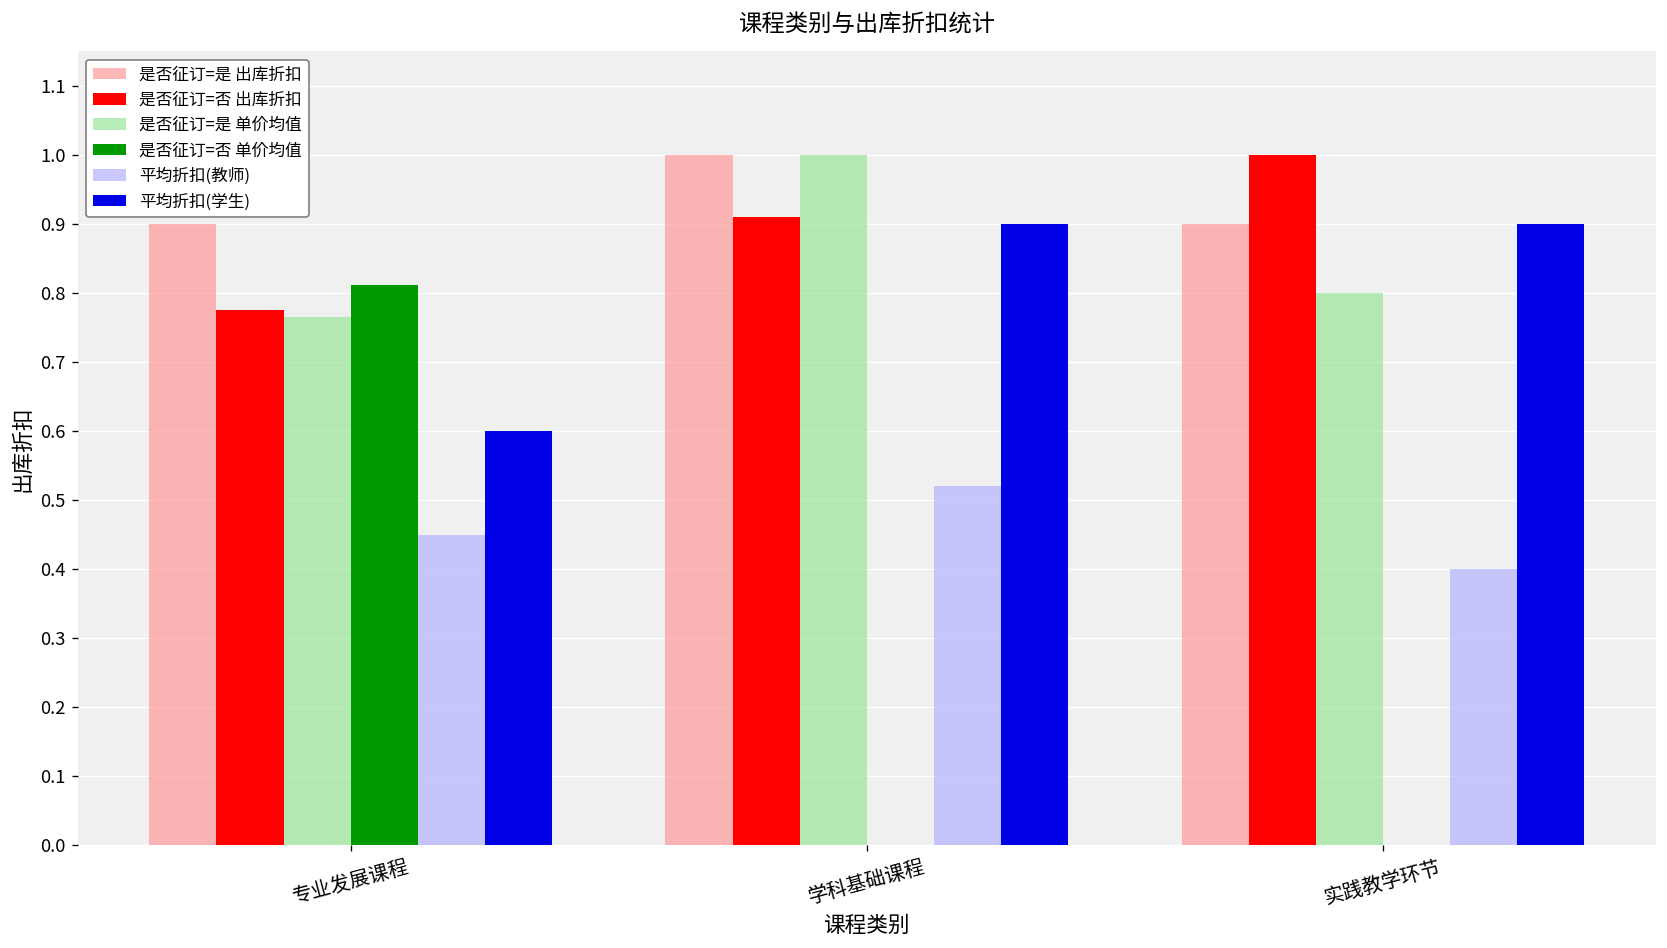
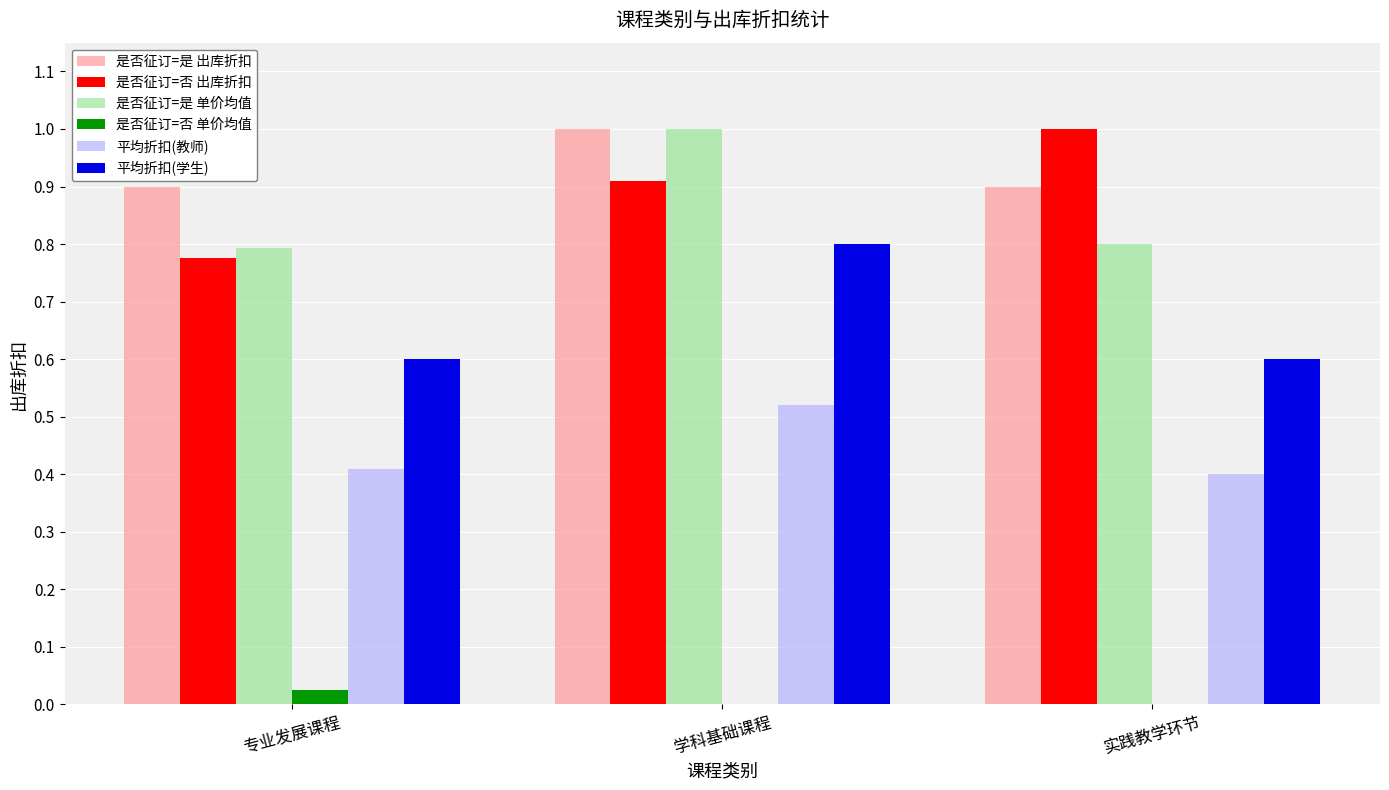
  {
    "是否征订=是 出库折扣": {
      "专业发展课程": 0.90,
      "学科基础课程": 1.00,
      "实践教学环节": 0.90
    },
    "是否征订=否 出库折扣": {
      "专业发展课程": 0.78,
      "学科基础课程": 0.91,
      "实践教学环节": 1.00
    },
    "是否征订=是 单价均值": {
-     "专业发展课程": 0.77,
+     "专业发展课程": 0.79,
      "学科基础课程": 1.00,
      "实践教学环节": 0.80
    },
    "是否征订=否 单价均值": {
-     "专业发展课程": 0.81,
+     "专业发展课程": 0.03,
      "学科基础课程": 0.00,
      "实践教学环节": 0.00
    },
    "平均折扣(教师)": {
-     "专业发展课程": 0.45,
+     "专业发展课程": 0.41,
      "学科基础课程": 0.52,
      "实践教学环节": 0.40
    },
    "平均折扣(学生)": {
      "专业发展课程": 0.6,
-     "学科基础课程": 0.9,
-     "实践教学环节": 0.9
+     "学科基础课程": 0.8,
+     "实践教学环节": 0.6
    }
  }
